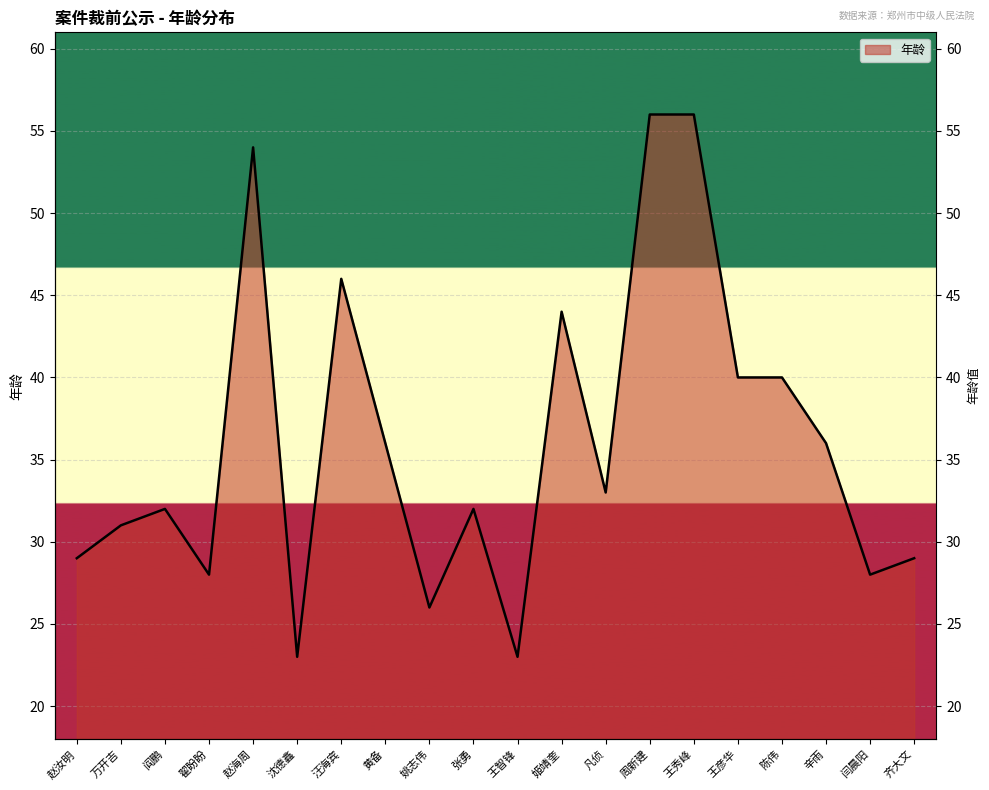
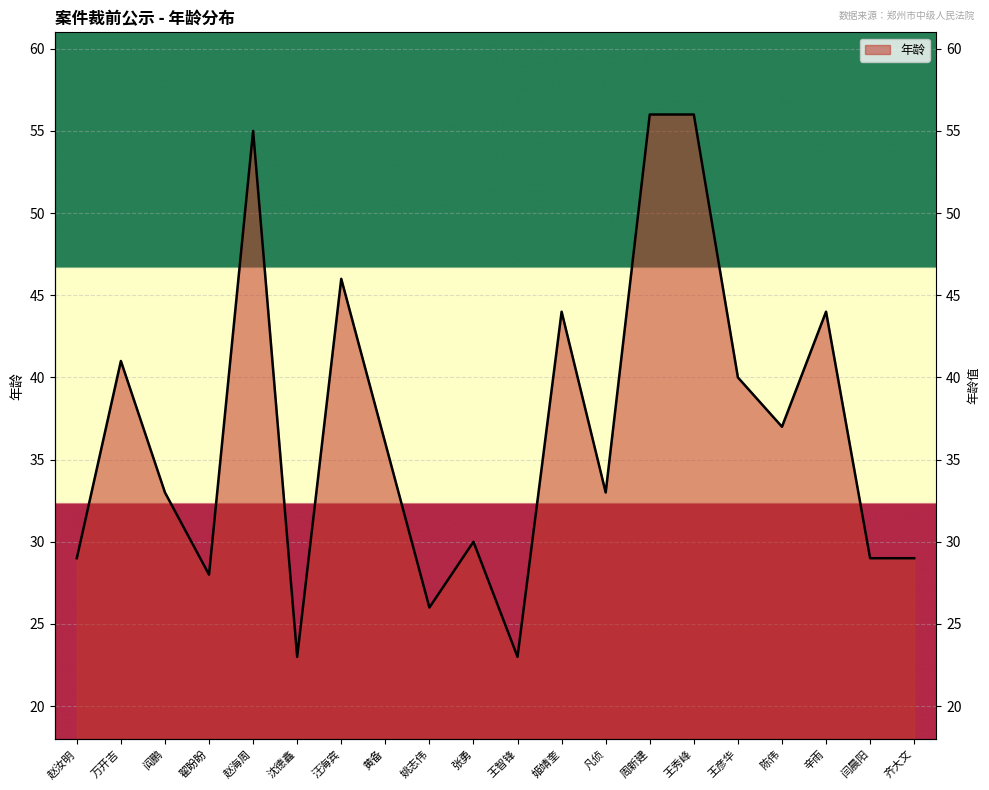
  {
    "赵汝明": 29,
-   "万开吉": 31,
-   "阎鹏": 32,
+   "万开吉": 41,
+   "阎鹏": 33,
    "翟盼盼": 28,
-   "赵海周": 54,
+   "赵海周": 55,
    "沈德鑫": 23,
    "汪海宾": 46,
    "黄备": 36,
    "姚志伟": 26,
-   "张勇": 32,
+   "张勇": 30,
    "王智锋": 23,
    "姬靖奎": 44,
    "凡侦": 33,
    "周新建": 56,
    "王秀峰": 56,
    "王彦华": 40,
-   "陈伟": 40,
-   "辛雨": 36,
-   "闫晨阳": 28,
+   "陈伟": 37,
+   "辛雨": 44,
+   "闫晨阳": 29,
    "齐大文": 29
  }
